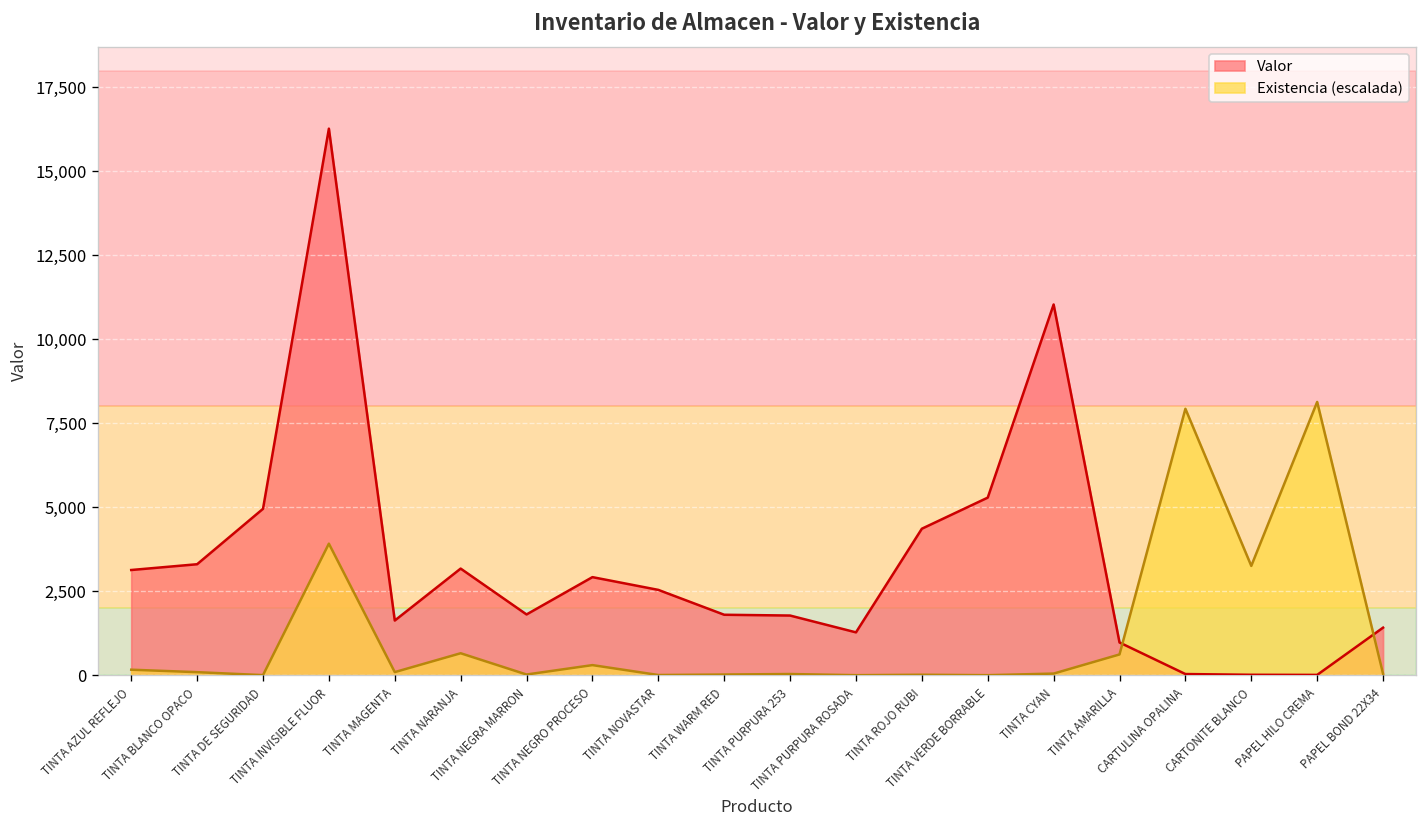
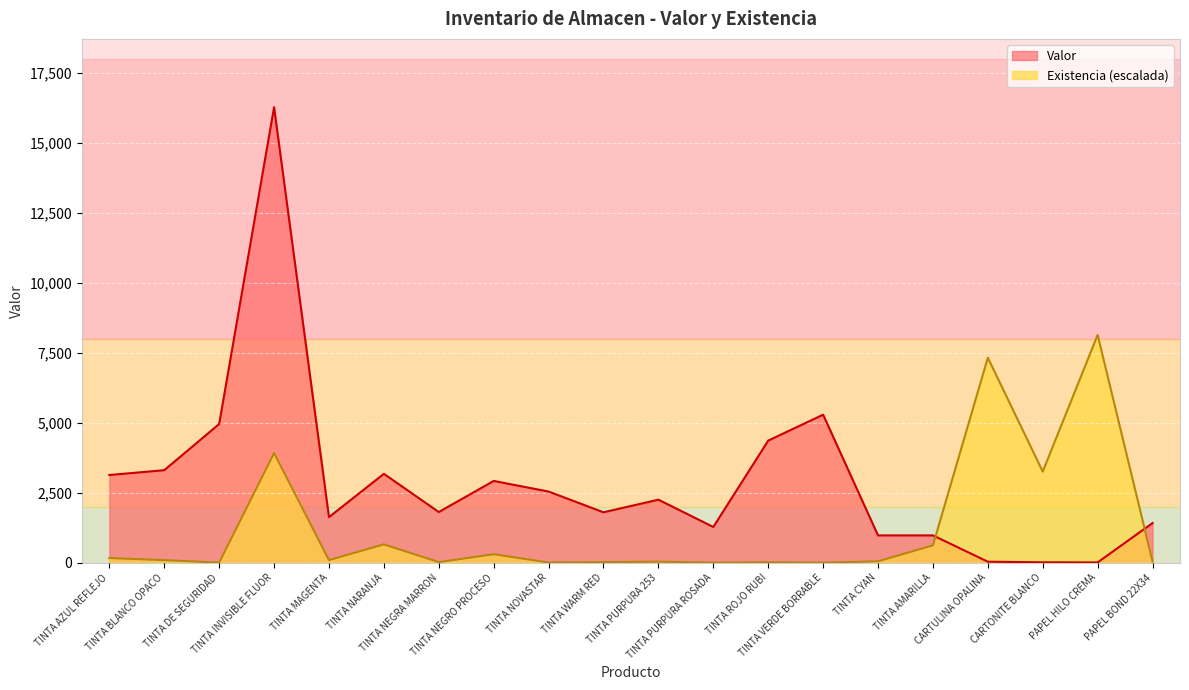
  {
    "Valor": {
      "TINTA AZUL REFLEJO": "3,100",
      "TINTA BLANCO OPACO": "3,300",
      "TINTA DE SEGURIDAD": "5,000",
      "TINTA INVISIBLE FLUOR": "16,300",
      "TINTA MAGENTA": "1,600",
      "TINTA NARANJA": "3,200",
      "TINTA NEGRA MARRON": "1,800",
      "TINTA NEGRO PROCESO": "2,900",
      "TINTA NOVASTAR": "2,500",
      "TINTA WARM RED": "1,800",
-     "TINTA PURPURA 253": "1,800",
+     "TINTA PURPURA 253": "2,300",
      "TINTA PURPURA ROSADA": "1,300",
      "TINTA ROJO RUBI": "4,400",
      "TINTA VERDE BORRABLE": "5,300",
-     "TINTA CYAN": "11,000",
+     "TINTA CYAN": "1,000",
      "TINTA AMARILLA": "1,000",
      "CARTULINA OPALINA": "0",
      "CARTONITE BLANCO": "0",
      "PAPEL HILO CREMA": "0",
      "PAPEL BOND 22X34": "1,400"
    },
    "Existencia (escalada)": {
      "TINTA AZUL REFLEJO": "200",
      "TINTA BLANCO OPACO": "100",
      "TINTA DE SEGURIDAD": "0",
      "TINTA INVISIBLE FLUOR": "3,900",
      "TINTA MAGENTA": "100",
      "TINTA NARANJA": "700",
      "TINTA NEGRA MARRON": "0",
      "TINTA NEGRO PROCESO": "300",
      "TINTA NOVASTAR": "0",
      "TINTA WARM RED": "0",
      "TINTA PURPURA 253": "0",
      "TINTA PURPURA ROSADA": "0",
      "TINTA ROJO RUBI": "0",
      "TINTA VERDE BORRABLE": "0",
      "TINTA CYAN": "0",
      "TINTA AMARILLA": "600",
-     "CARTULINA OPALINA": "7,900",
+     "CARTULINA OPALINA": "7,300",
      "CARTONITE BLANCO": "3,300",
      "PAPEL HILO CREMA": "8,100",
      "PAPEL BOND 22X34": "0"
    }
  }
